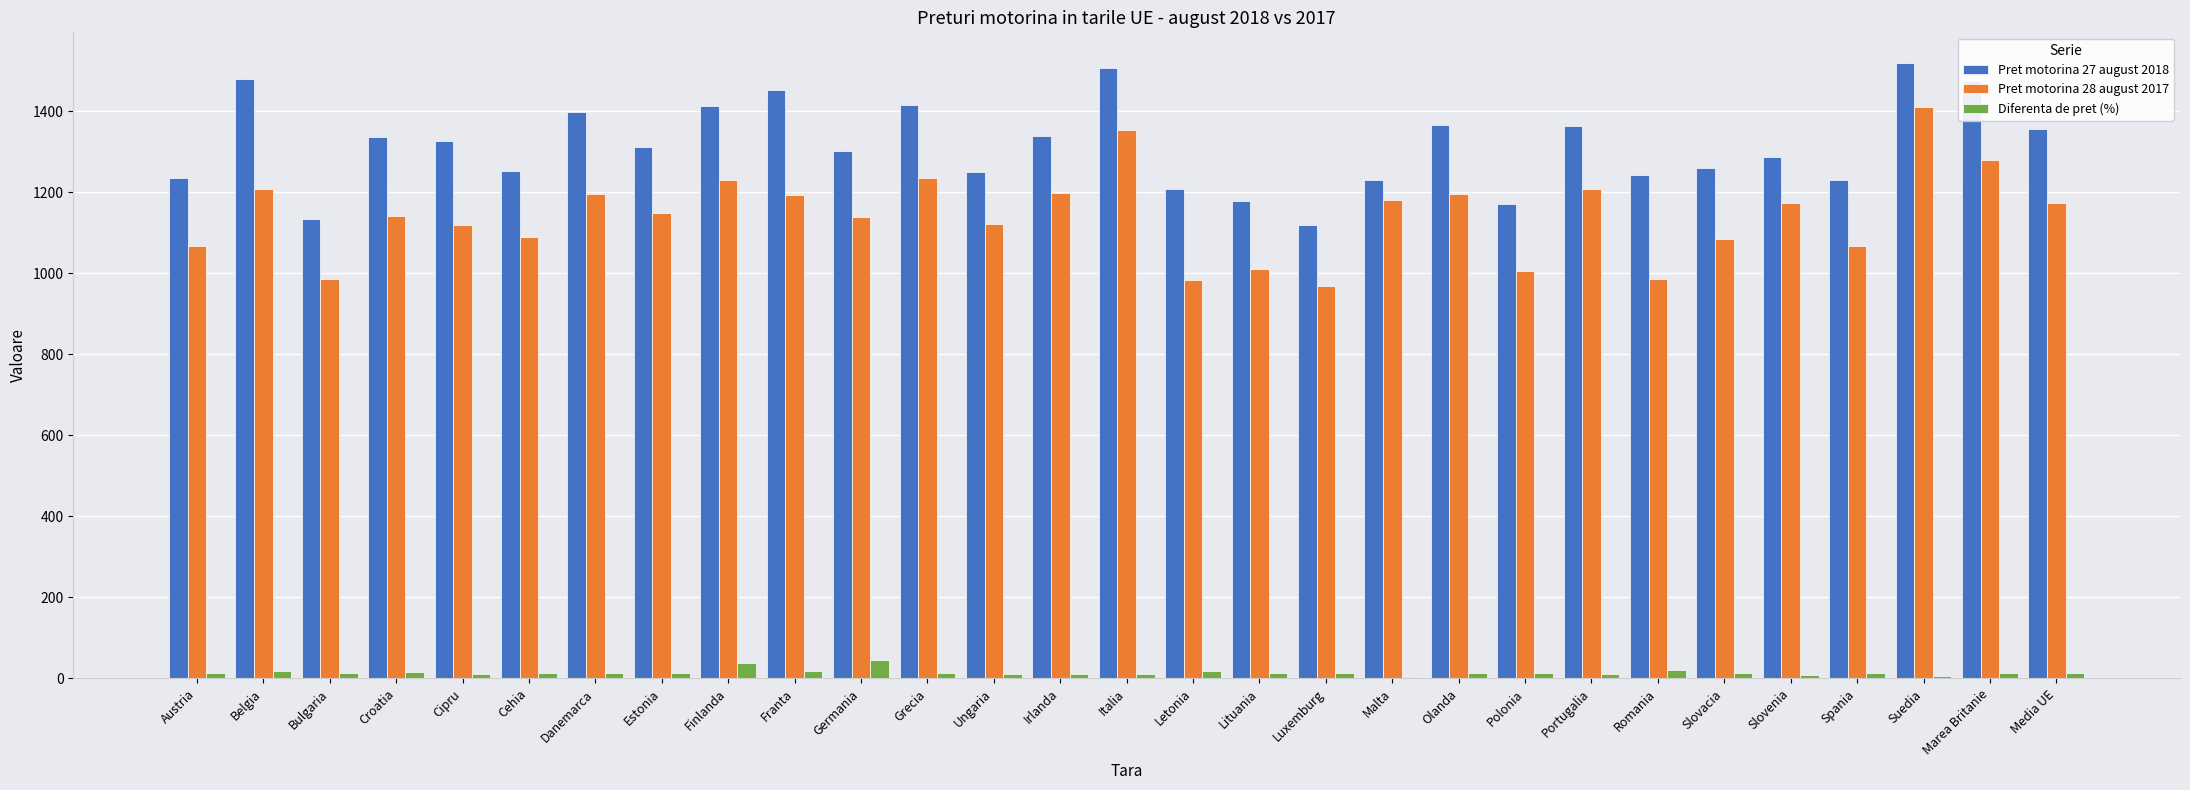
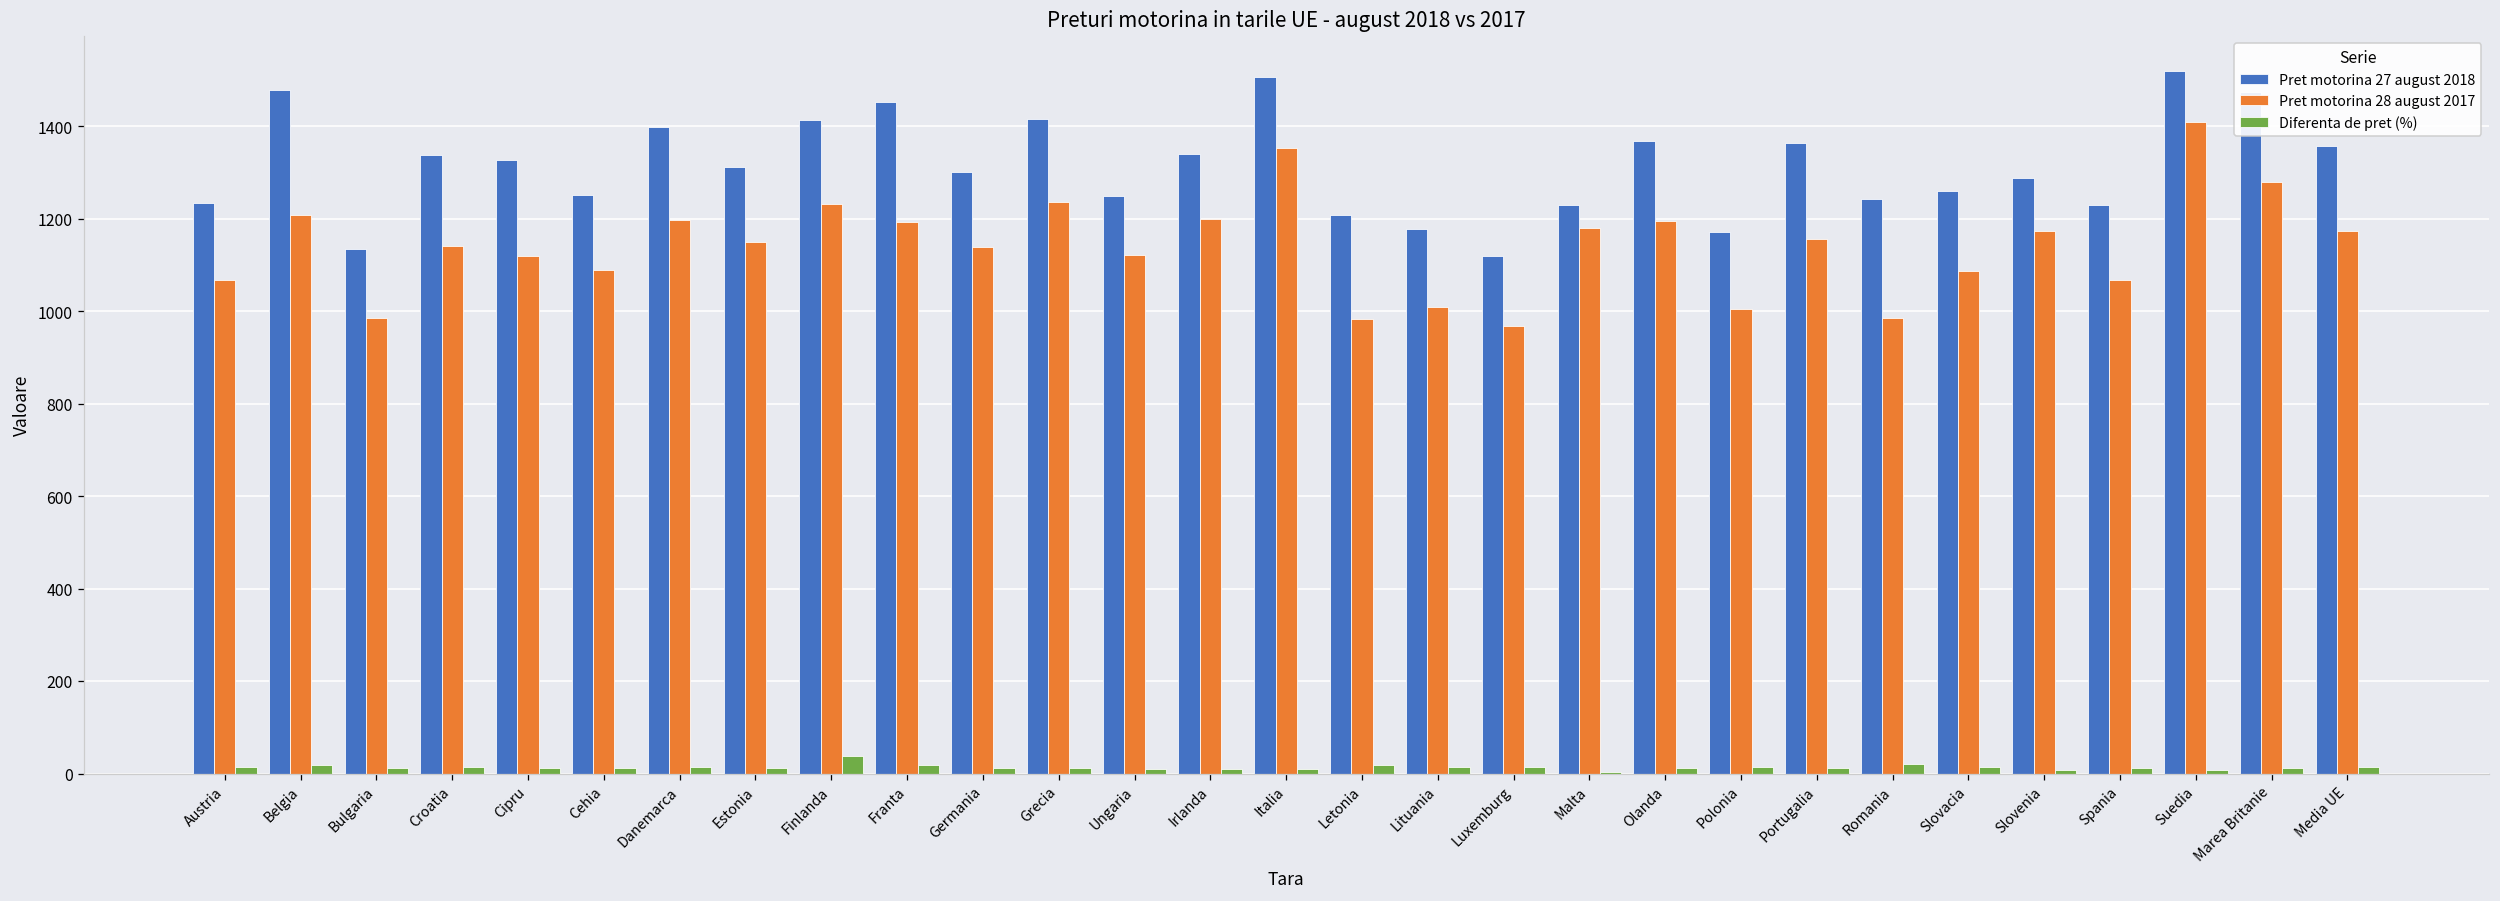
  {
    "Pret motorina 27 august 2018": {
      "Austria": 1240,
      "Belgia": 1480,
      "Bulgaria": 1130,
      "Croatia": 1340,
      "Cipru": 1330,
      "Cehia": 1250,
      "Danemarca": 1400,
      "Estonia": 1310,
      "Finlanda": 1410,
      "Franta": 1450,
      "Germania": 1300,
      "Grecia": 1420,
      "Ungaria": 1250,
      "Irlanda": 1340,
      "Italia": 1510,
      "Letonia": 1210,
      "Lituania": 1180,
      "Luxemburg": 1120,
      "Malta": 1230,
      "Olanda": 1370,
      "Polonia": 1170,
      "Portugalia": 1360,
      "Romania": 1240,
      "Slovacia": 1260,
      "Slovenia": 1290,
      "Spania": 1230,
      "Suedia": 1520,
      "Media UE": 1360
    },
    "Pret motorina 28 august 2017": {
      "Austria": 1070,
      "Belgia": 1210,
      "Bulgaria": 990,
      "Croatia": 1140,
      "Cipru": 1120,
      "Cehia": 1090,
      "Danemarca": 1200,
      "Estonia": 1150,
      "Finlanda": 1230,
      "Franta": 1190,
      "Germania": 1140,
      "Grecia": 1240,
      "Ungaria": 1120,
      "Irlanda": 1200,
      "Italia": 1350,
      "Letonia": 980,
      "Lituania": 1010,
      "Luxemburg": 970,
      "Malta": 1180,
      "Olanda": 1200,
      "Polonia": 1010,
-     "Portugalia": 1210,
+     "Portugalia": 1160,
      "Romania": 990,
      "Slovacia": 1090,
      "Slovenia": 1170,
      "Spania": 1070,
      "Suedia": 1410,
      "Marea Britanie": 1280,
      "Media UE": 1170
    },
    "Diferenta de pret (%)": {
      "Austria": 10,
      "Belgia": 20,
      "Bulgaria": 10,
      "Croatia": 10,
      "Cipru": 10,
      "Cehia": 10,
      "Danemarca": 10,
      "Estonia": 10,
      "Finlanda": 40,
      "Franta": 20,
-     "Germania": 50,
+     "Germania": 10,
      "Grecia": 10,
      "Ungaria": 10,
      "Irlanda": 10,
      "Italia": 10,
      "Letonia": 20,
      "Lituania": 10,
      "Luxemburg": 10,
      "Olanda": 10,
      "Polonia": 10,
      "Portugalia": 10,
      "Romania": 20,
      "Slovacia": 10,
      "Slovenia": 10,
      "Spania": 10,
      "Suedia": 10,
      "Marea Britanie": 10,
      "Media UE": 10
    }
  }
